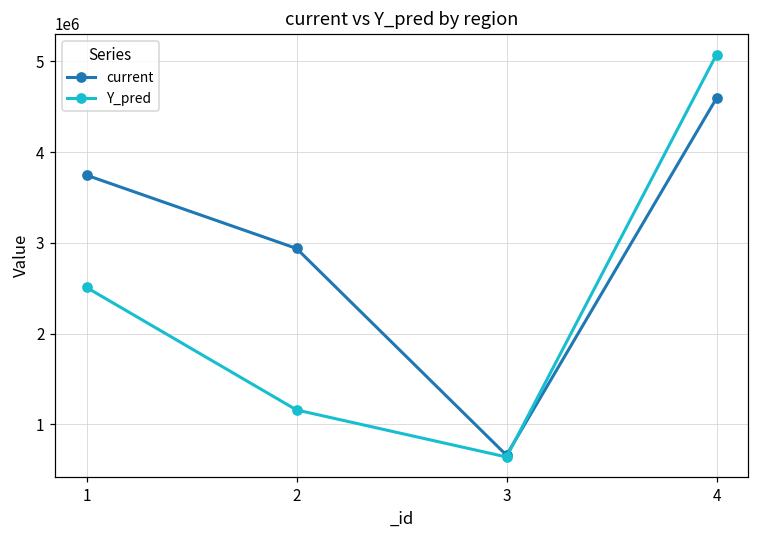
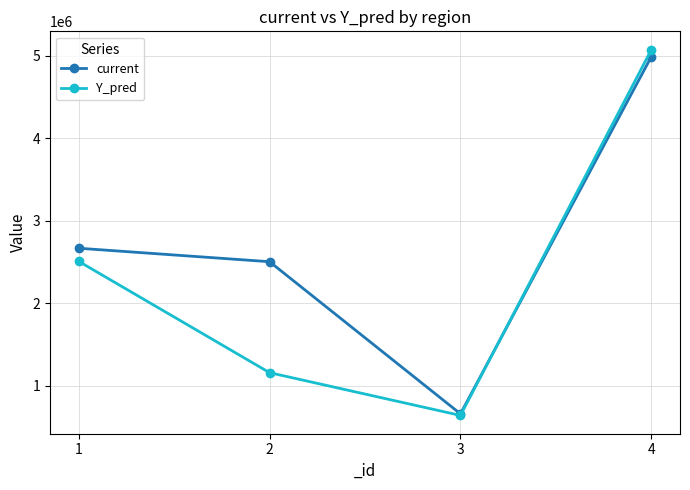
  {
    "current": {
-     "1": 3700000,
-     "2": 2900000,
-     "4": 4600000
+     "1": 2700000,
+     "2": 2500000,
+     "4": 5000000
    },
    "Y_pred": {
      "1": 2500000,
      "2": 1200000,
      "4": 5100000
    }
  }
